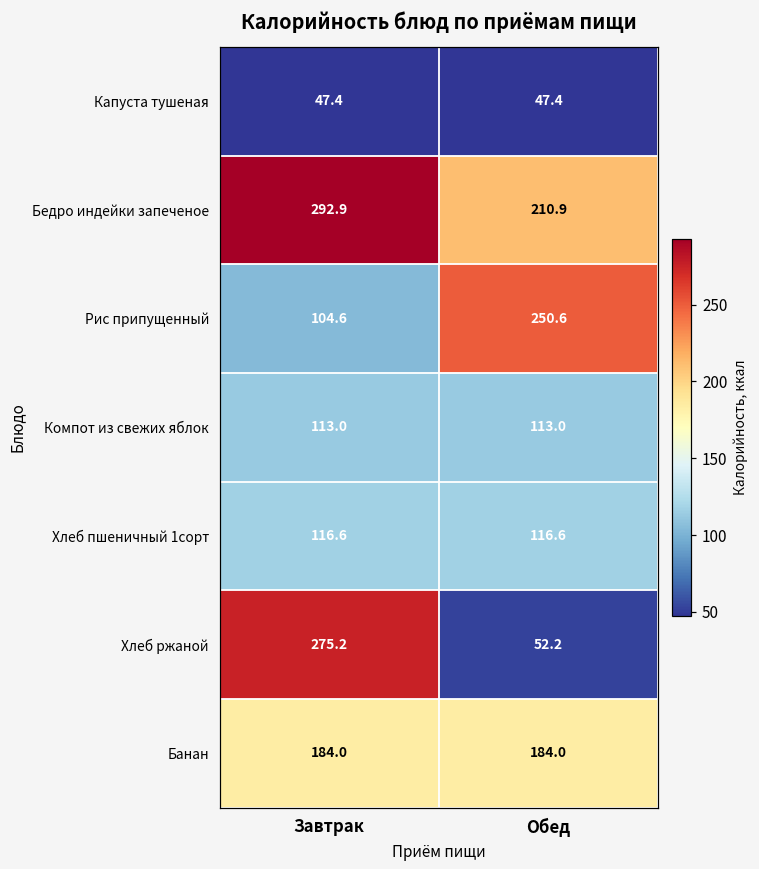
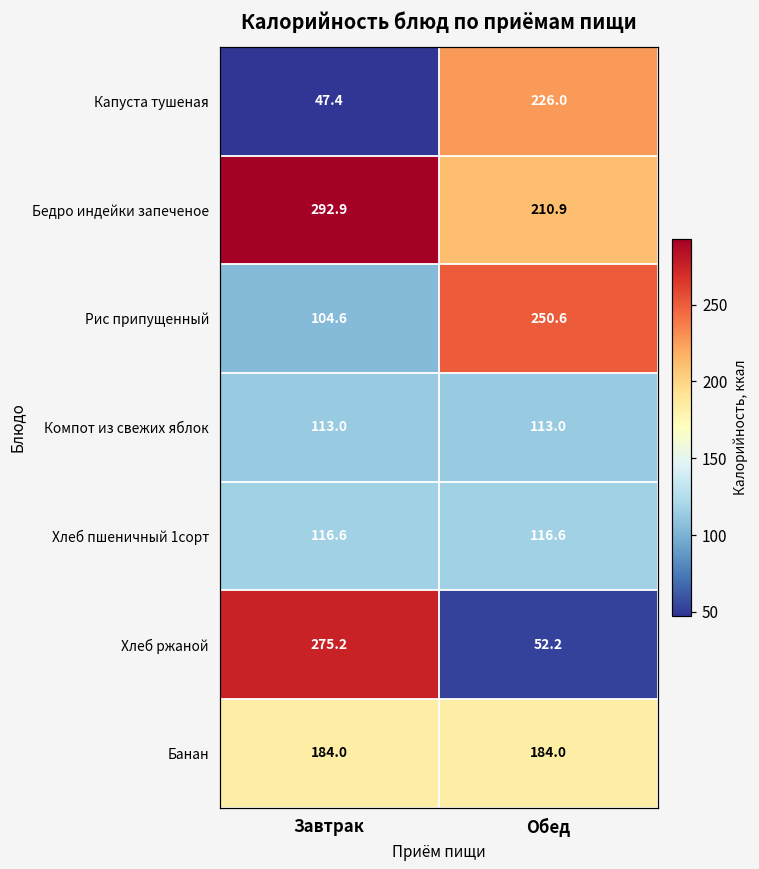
  {
    "Капуста тушеная": {
      "Завтрак": 47.4,
-     "Обед": 47.4
+     "Обед": 226.0
    },
    "Бедро индейки запеченое": {
      "Завтрак": 292.9,
      "Обед": 210.9
    },
    "Рис припущенный": {
      "Завтрак": 104.6,
      "Обед": 250.6
    },
    "Компот из свежих яблок": {
      "Завтрак": 113.0,
      "Обед": 113.0
    },
    "Хлеб пшеничный 1сорт": {
      "Завтрак": 116.6,
      "Обед": 116.6
    },
    "Хлеб ржаной": {
      "Завтрак": 275.2,
      "Обед": 52.2
    },
    "Банан": {
      "Завтрак": 184.0,
      "Обед": 184.0
    }
  }
